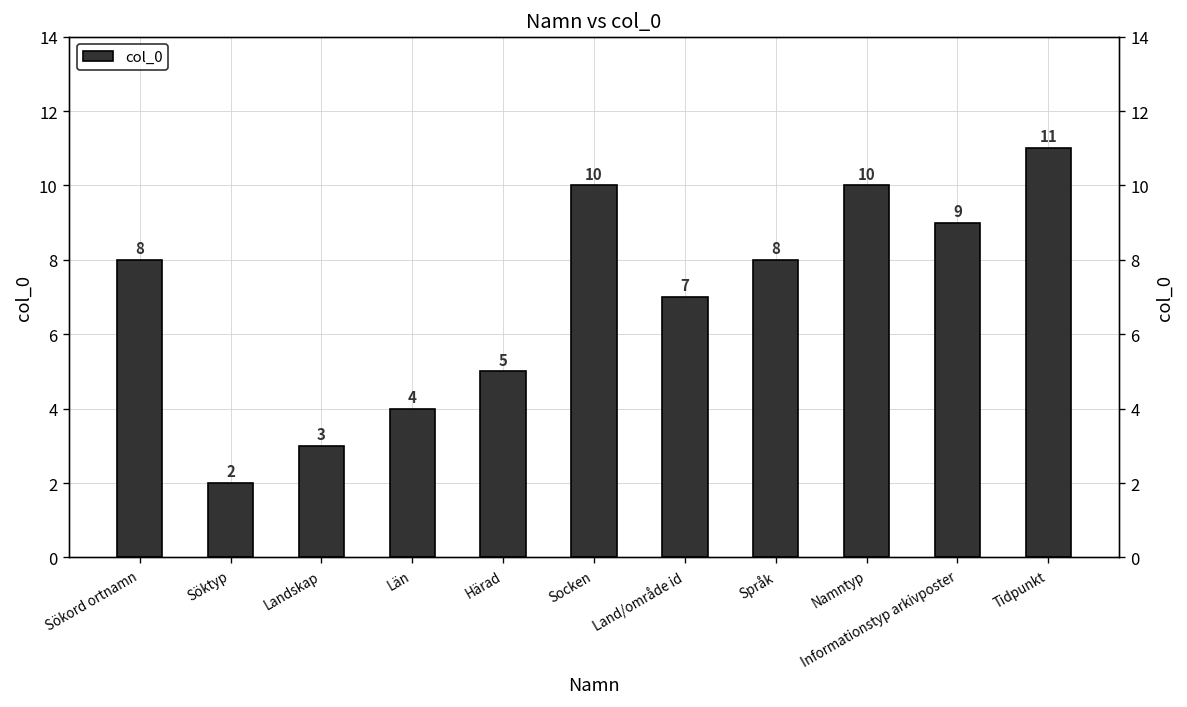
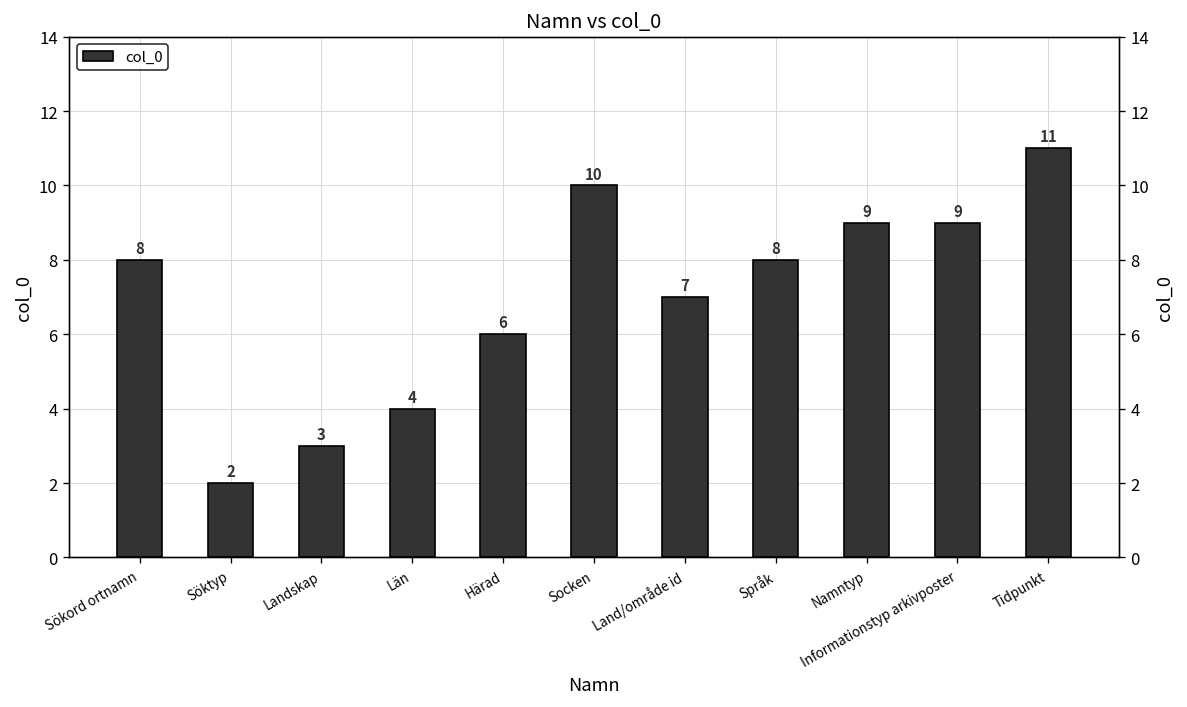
  {
    "Sökord ortnamn": 8,
    "Söktyp": 2,
    "Landskap": 3,
    "Län": 4,
-   "Härad": 5,
+   "Härad": 6,
    "Socken": 10,
    "Land/område id": 7,
    "Språk": 8,
-   "Namntyp": 10,
+   "Namntyp": 9,
    "Informationstyp arkivposter": 9,
    "Tidpunkt": 11
  }
